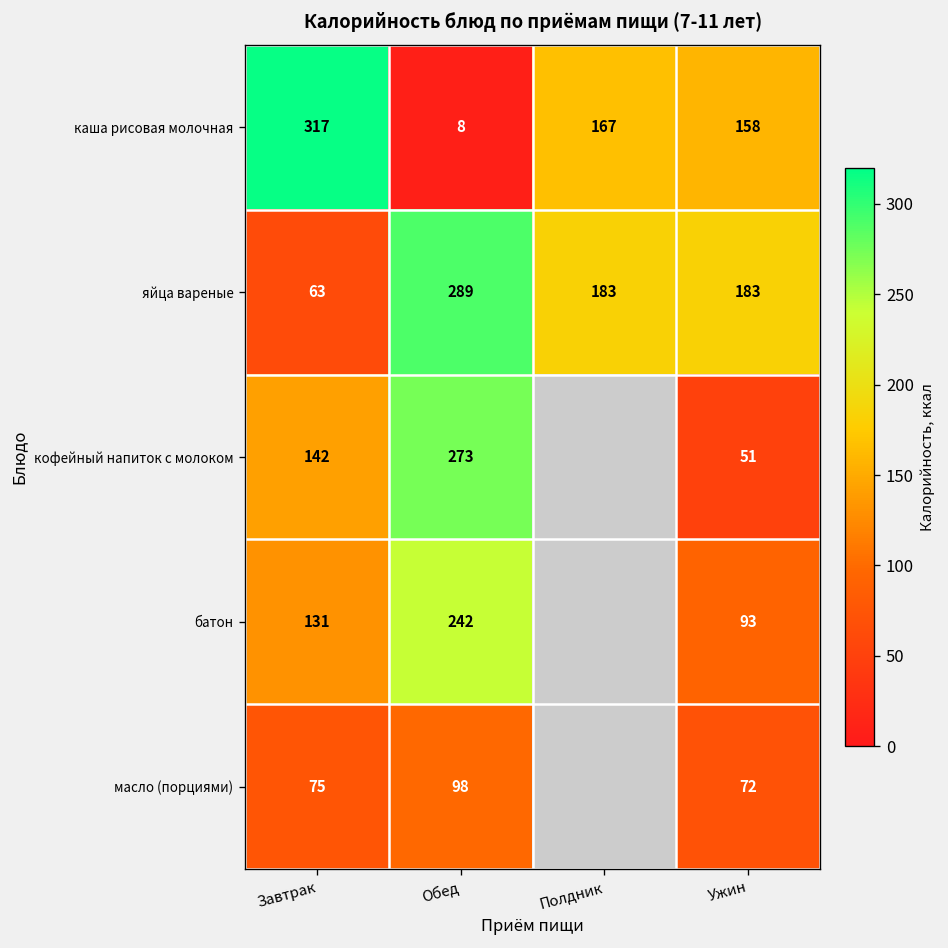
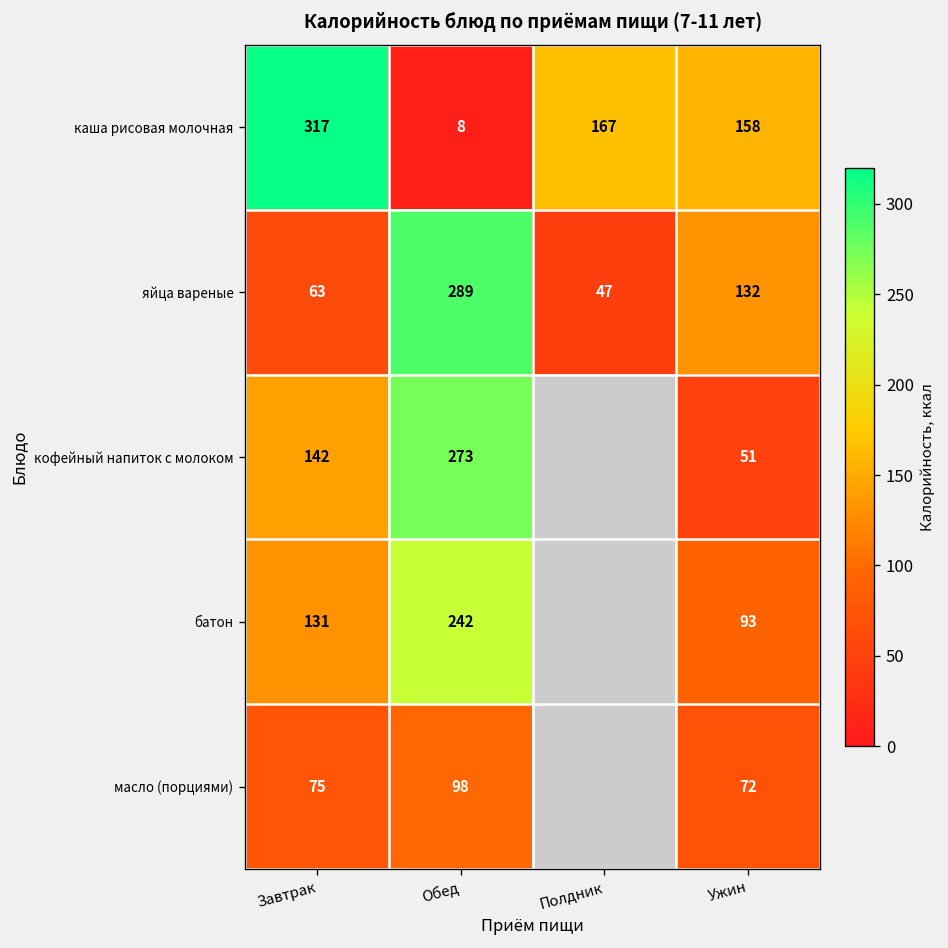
  {
    "каша рисовая молочная": {
      "Завтрак": 317,
      "Обед": 8,
      "Полдник": 167,
      "Ужин": 158
    },
    "яйца вареные": {
      "Завтрак": 63,
      "Обед": 289,
-     "Полдник": 183,
-     "Ужин": 183
+     "Полдник": 47,
+     "Ужин": 132
    },
    "кофейный напиток с молоком": {
      "Завтрак": 142,
      "Обед": 273,
      "Ужин": 51
    },
    "батон": {
      "Завтрак": 131,
      "Обед": 242,
      "Ужин": 93
    },
    "масло (порциями)": {
      "Завтрак": 75,
      "Обед": 98,
      "Ужин": 72
    }
  }
